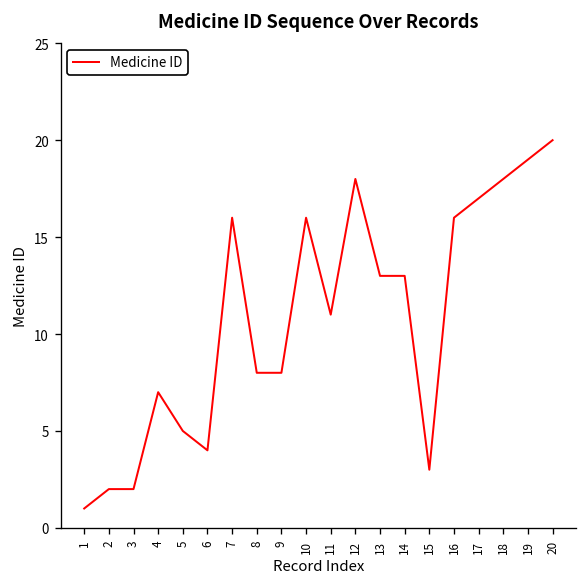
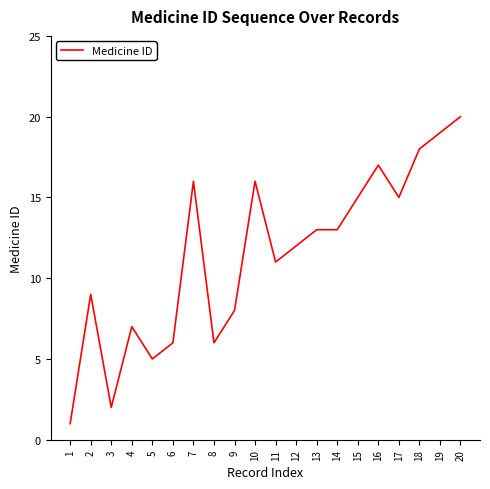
  {
    "1": 1,
-   "2": 2,
+   "2": 9,
    "3": 2,
    "4": 7,
    "5": 5,
-   "6": 4,
+   "6": 6,
    "7": 16,
-   "8": 8,
+   "8": 6,
    "9": 8,
    "10": 16,
    "11": 11,
-   "12": 18,
+   "12": 12,
    "13": 13,
    "14": 13,
-   "15": 3,
-   "16": 16,
-   "17": 17,
+   "15": 15,
+   "16": 17,
+   "17": 15,
    "18": 18,
    "19": 19,
    "20": 20
  }
